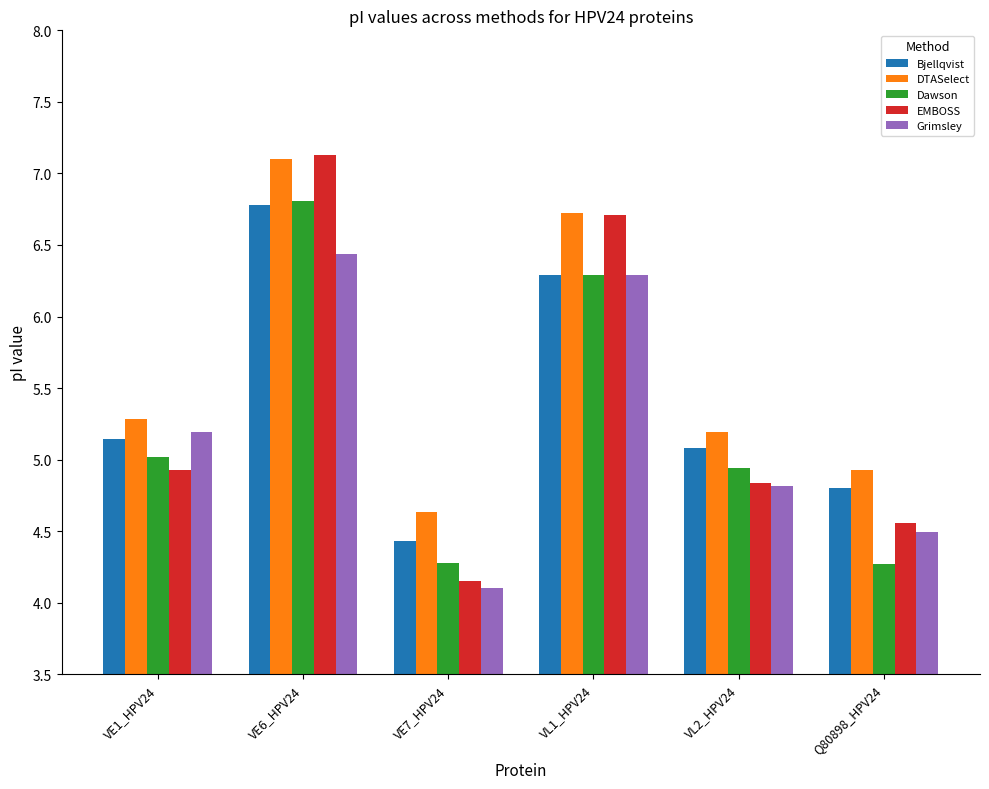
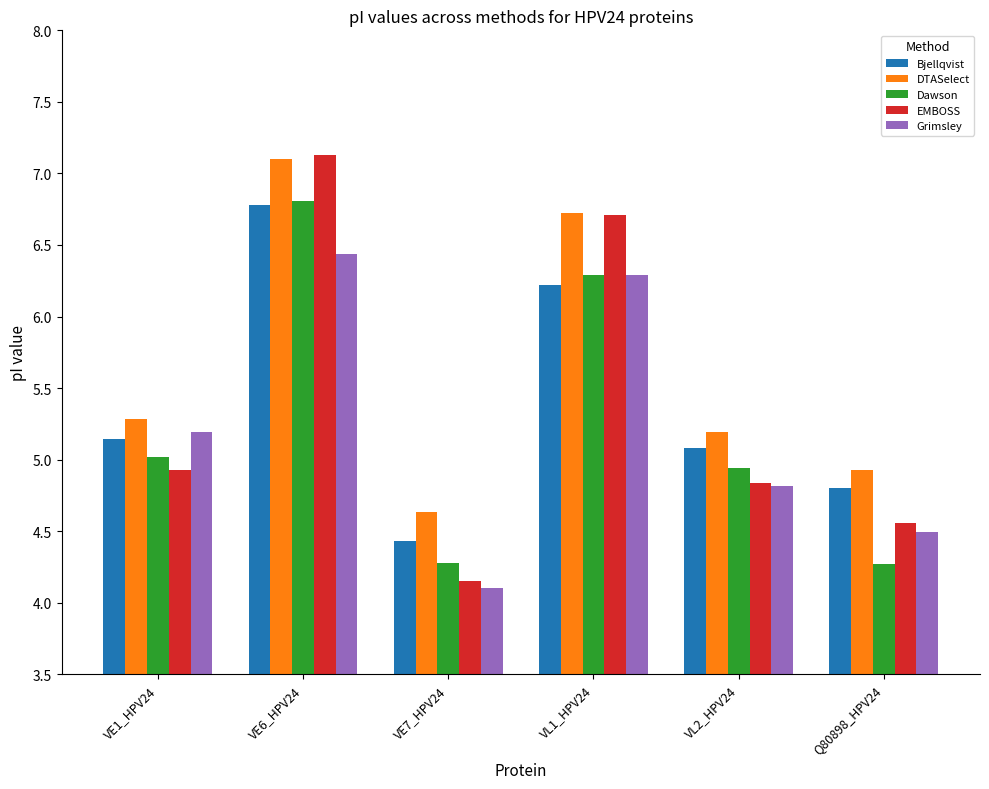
  {
    "Bjellqvist": {
      "VE1_HPV24": 5.14,
      "VE6_HPV24": 6.78,
      "VE7_HPV24": 4.43,
-     "VL1_HPV24": 6.29,
+     "VL1_HPV24": 6.22,
      "VL2_HPV24": 5.08,
      "Q80898_HPV24": 4.80
    },
    "DTASelect": {
      "VE1_HPV24": 5.28,
      "VE6_HPV24": 7.10,
      "VE7_HPV24": 4.63,
      "VL1_HPV24": 6.72,
      "VL2_HPV24": 5.19,
      "Q80898_HPV24": 4.93
    },
    "Dawson": {
      "VE1_HPV24": 5.02,
      "VE6_HPV24": 6.81,
      "VE7_HPV24": 4.28,
      "VL1_HPV24": 6.29,
      "VL2_HPV24": 4.94,
      "Q80898_HPV24": 4.27
    },
    "EMBOSS": {
      "VE1_HPV24": 4.93,
      "VE6_HPV24": 7.13,
      "VE7_HPV24": 4.15,
      "VL1_HPV24": 6.71,
      "VL2_HPV24": 4.84,
      "Q80898_HPV24": 4.56
    },
    "Grimsley": {
      "VE1_HPV24": 5.20,
      "VE6_HPV24": 6.44,
      "VE7_HPV24": 4.10,
      "VL1_HPV24": 6.29,
      "VL2_HPV24": 4.81,
      "Q80898_HPV24": 4.50
    }
  }
